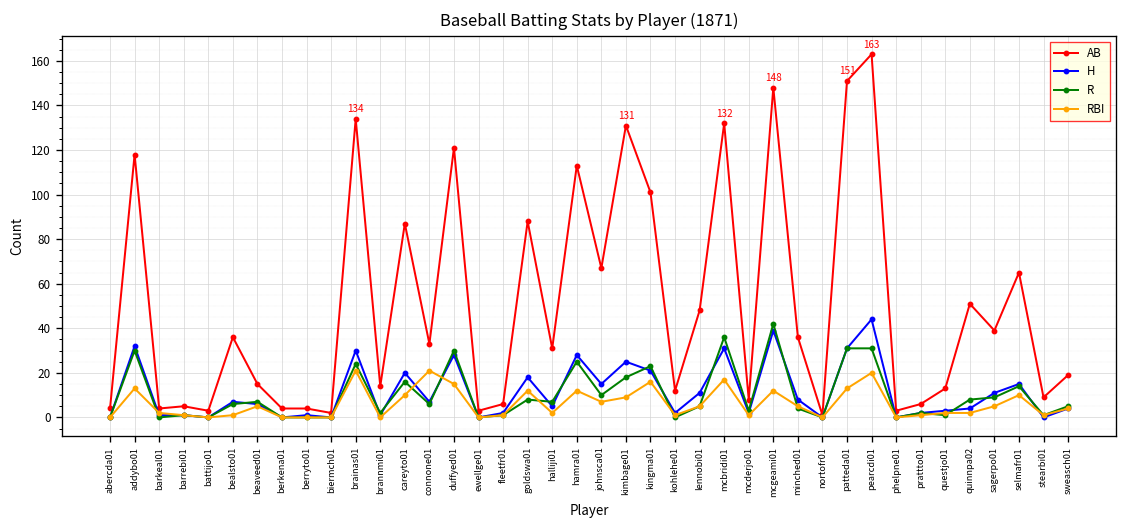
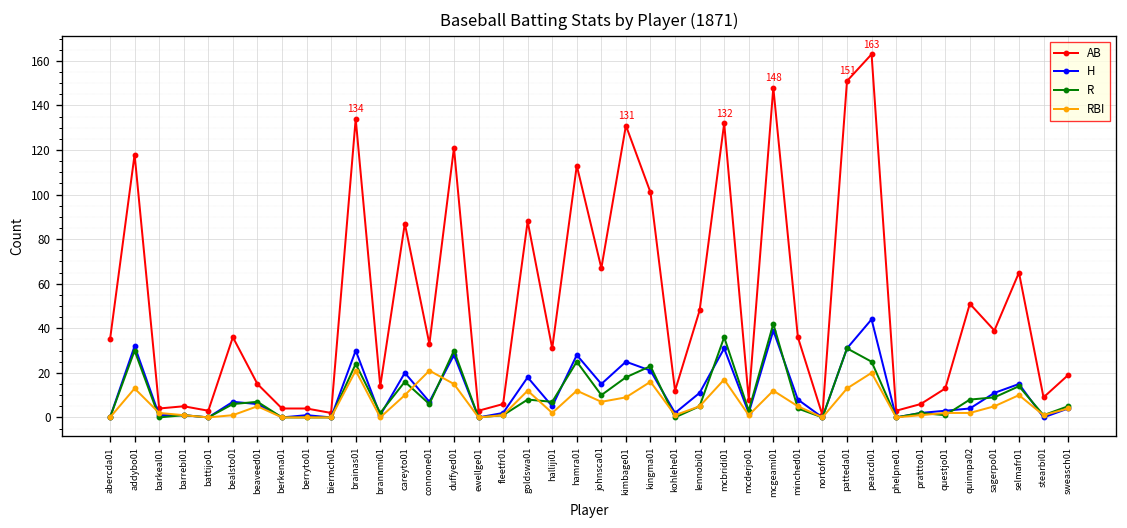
  {
    "AB": {
-     "abercda01": 4,
+     "abercda01": 35,
      "addybo01": 118,
      "barkeal01": 4,
      "barrebi01": 5,
      "battijo01": 3,
      "bealsto01": 36,
      "beaveed01": 15,
      "berkena01": 4,
      "berryto01": 4,
      "biermch01": 2,
      "brannmi01": 14,
      "careyto01": 87,
      "connone01": 33,
      "duffyed01": 121,
      "ewellge01": 3,
      "fleetfr01": 6,
      "goldswa01": 88,
      "halliji01": 31,
      "hamra01": 113,
      "johnsca01": 67,
      "kingma01": 101,
      "kohlehe01": 12,
      "lennobi01": 48,
      "mcderjo01": 8,
      "minched01": 36,
      "phelpne01": 3,
      "prattto01": 6,
      "questjo01": 13,
      "quinnpa02": 51,
      "sagerpo01": 39,
      "selmafr01": 65,
      "stearbi01": 9,
      "sweasch01": 19
    },
    "H": {
      "addybo01": 32,
      "brainas01": 30,
      "careyto01": 20,
      "duffyed01": 28,
      "goldswa01": 18,
      "halliji01": 5,
      "hamra01": 28,
      "johnsca01": 15,
      "kimbage01": 25,
      "kingma01": 21,
      "lennobi01": 11,
      "mcbridi01": 31,
      "mcgeami01": 39,
      "minched01": 8,
      "pearcdi01": 44,
      "quinnpa02": 4,
      "sagerpo01": 11
    },
    "R": {
      "addybo01": 30,
      "brainas01": 24,
      "careyto01": 16,
      "duffyed01": 30,
      "goldswa01": 8,
      "halliji01": 7,
      "hamra01": 25,
      "johnsca01": 10,
      "kimbage01": 18,
      "kingma01": 23,
      "mcbridi01": 36,
      "mcgeami01": 42,
-     "pearcdi01": 31,
+     "pearcdi01": 25,
      "quinnpa02": 8,
      "sagerpo01": 9
    },
    "RBI": {
      "addybo01": 13,
      "bealsto01": 1,
      "brainas01": 21,
      "careyto01": 10,
      "connone01": 21,
      "duffyed01": 15,
      "goldswa01": 12,
      "halliji01": 2,
      "hamra01": 12,
      "johnsca01": 7,
      "kimbage01": 9,
      "kingma01": 16,
      "mcbridi01": 17,
      "mcgeami01": 12,
      "patteda01": 13,
      "pearcdi01": 20,
      "quinnpa02": 2,
      "sagerpo01": 5,
      "selmafr01": 10
    }
  }
